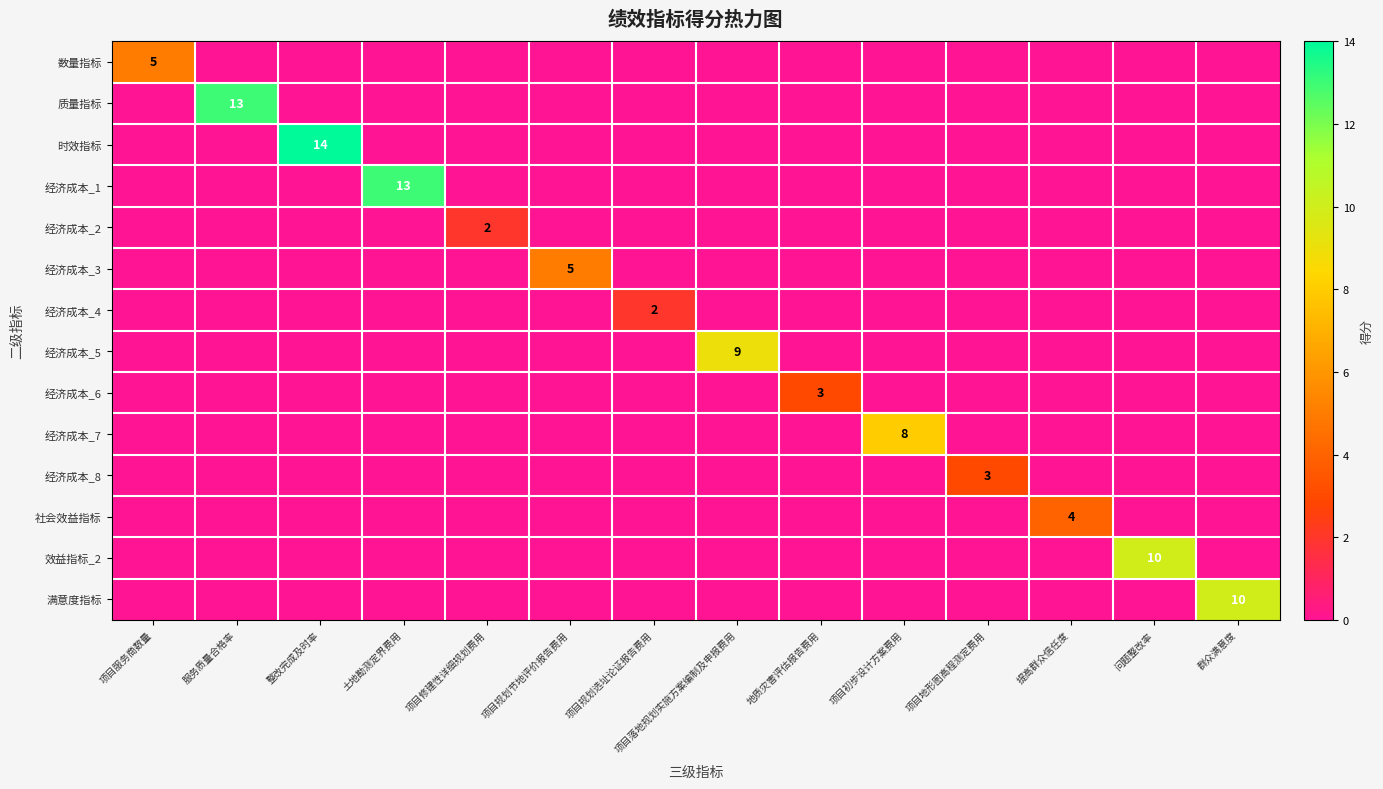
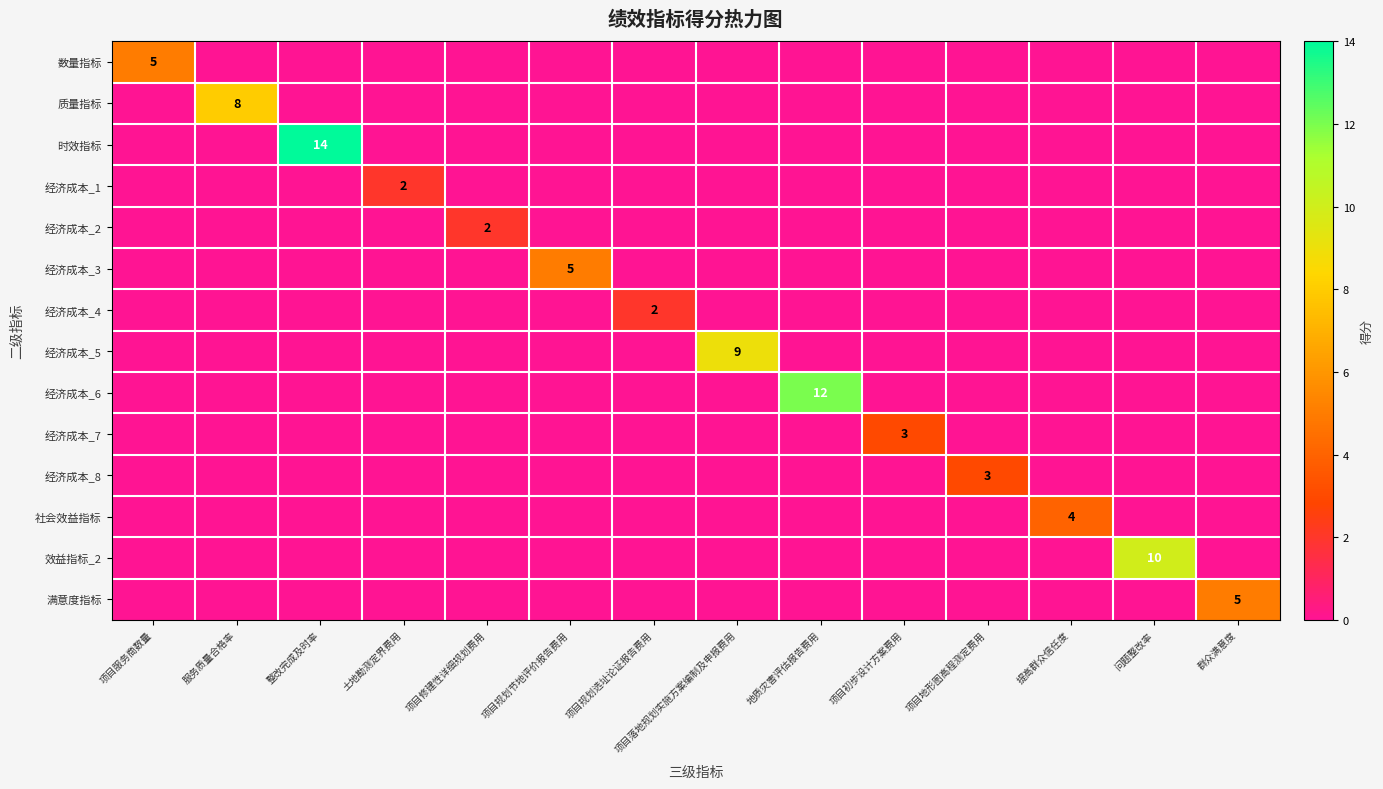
  {
    "数量指标": {
      "项目服务商数量": 5
    },
    "质量指标": {
-     "服务质量合格率": 13
+     "服务质量合格率": 8
    },
    "时效指标": {
      "整改完成及时率": 14
    },
    "经济成本_1": {
-     "土地勘测定界费用": 13
+     "土地勘测定界费用": 2
    },
    "经济成本_2": {
      "项目修建性详细规划费用": 2
    },
    "经济成本_3": {
      "项目规划节地评价报告费用": 5
    },
    "经济成本_4": {
      "项目规划选址论证报告费用": 2
    },
    "经济成本_5": {
      "项目落地规划实施方案编制及申报费用": 9
    },
    "经济成本_6": {
-     "地质灾害评估报告费用": 3
+     "地质灾害评估报告费用": 12
    },
    "经济成本_7": {
-     "项目初步设计方案费用": 8
+     "项目初步设计方案费用": 3
    },
    "经济成本_8": {
      "项目地形图高程测定费用": 3
    },
    "社会效益指标": {
      "提高群众信任度": 4
    },
    "效益指标_2": {
      "问题整改率": 10
    },
    "满意度指标": {
-     "群众满意度": 10
+     "群众满意度": 5
    }
  }
